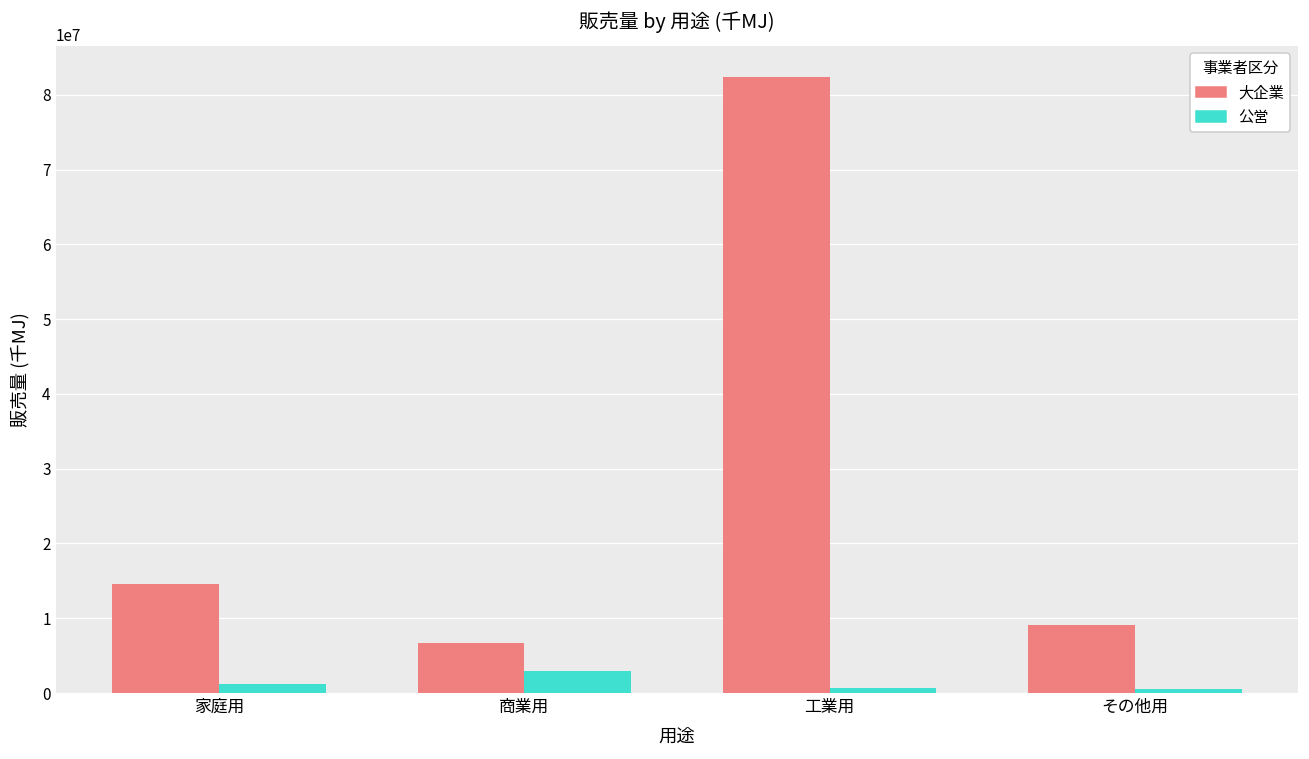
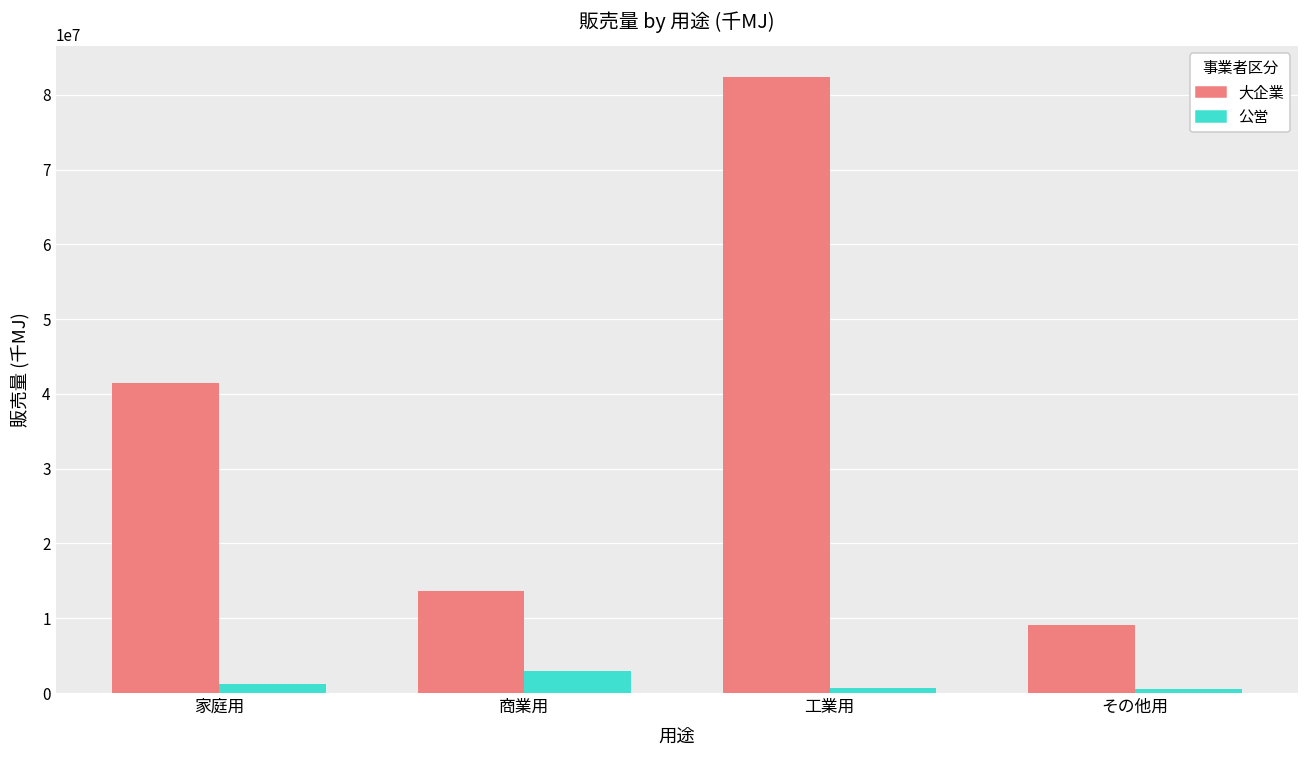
  {
    "大企業": {
-     "家庭用": 15000000,
-     "商業用": 7000000,
+     "家庭用": 41000000,
+     "商業用": 14000000,
      "工業用": 82000000,
      "その他用": 9000000
    },
    "公営": {
      "家庭用": 1000000,
      "商業用": 3000000,
      "工業用": 1000000,
      "その他用": 1000000
    }
  }
